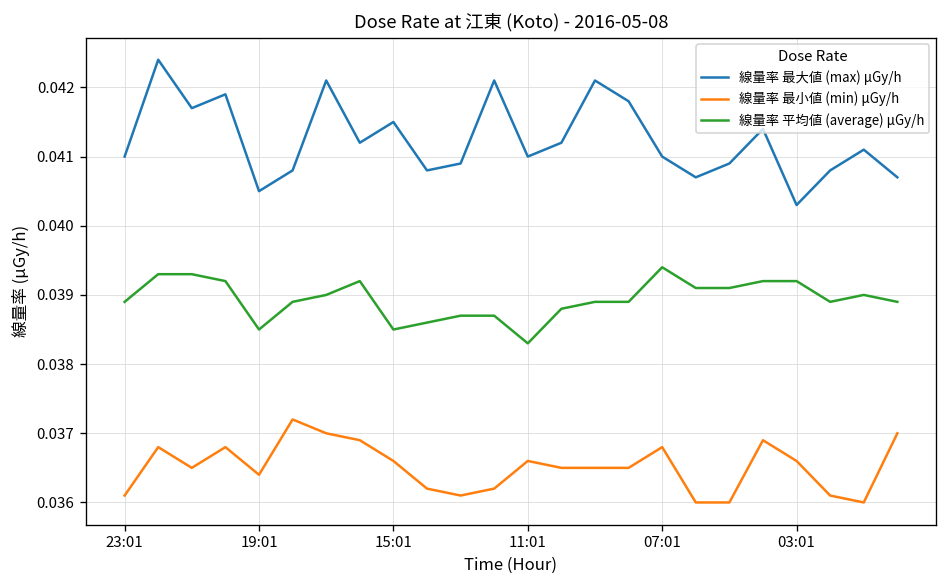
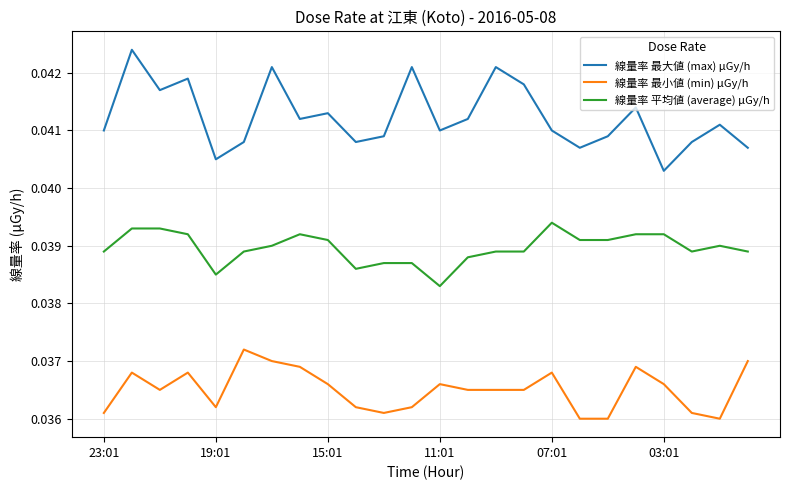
  {
    "線量率 最大値 (max) μGy/h": {
      "23:01": 0.0410,
      "19:01": 0.0405,
-     "15:01": 0.0415,
+     "15:01": 0.0413,
      "11:01": 0.0410,
      "07:01": 0.0410,
      "03:01": 0.0403
    },
    "線量率 最小値 (min) μGy/h": {
      "23:01": 0.0361,
-     "19:01": 0.0364,
+     "19:01": 0.0362,
      "15:01": 0.0366,
      "11:01": 0.0366,
      "07:01": 0.0368,
      "03:01": 0.0366
    },
    "線量率 平均値 (average) μGy/h": {
      "23:01": 0.0389,
      "19:01": 0.0385,
-     "15:01": 0.0385,
+     "15:01": 0.0391,
      "11:01": 0.0383,
      "07:01": 0.0394,
      "03:01": 0.0392
    }
  }
